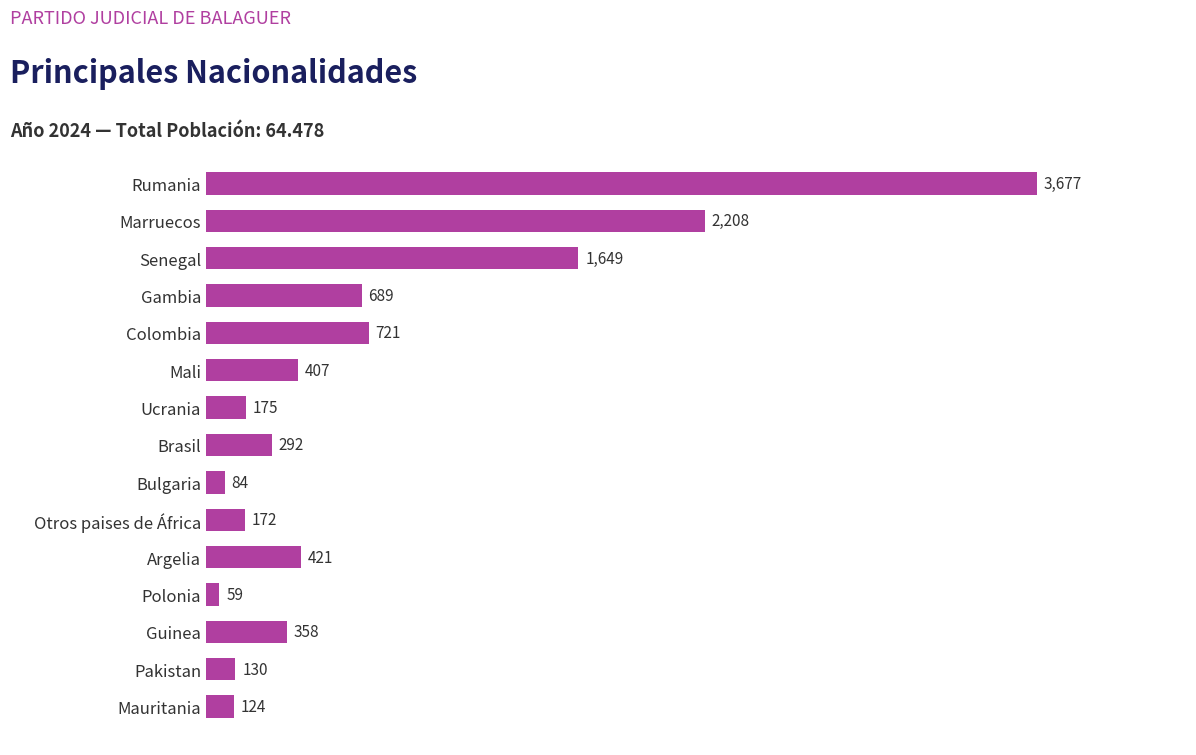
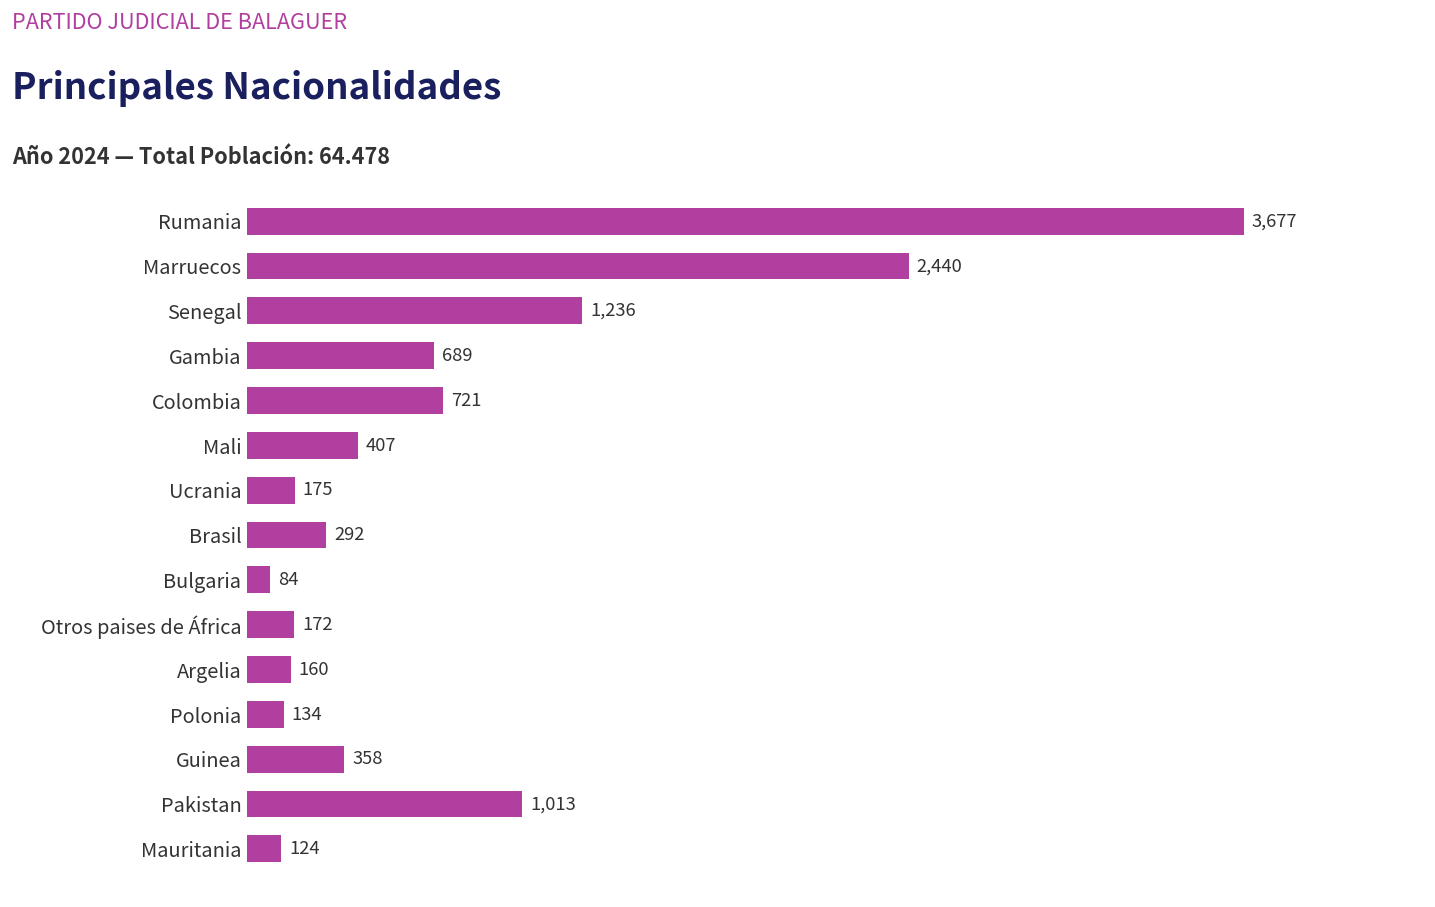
  {
    "Rumania": "3,677",
-   "Marruecos": "2,208",
-   "Senegal": "1,649",
+   "Marruecos": "2,440",
+   "Senegal": "1,236",
    "Gambia": "689",
    "Colombia": "721",
    "Mali": "407",
    "Ucrania": "175",
    "Brasil": "292",
    "Bulgaria": "84",
    "Otros paises de África": "172",
-   "Argelia": "421",
-   "Polonia": "59",
+   "Argelia": "160",
+   "Polonia": "134",
    "Guinea": "358",
-   "Pakistan": "130",
+   "Pakistan": "1,013",
    "Mauritania": "124"
  }
